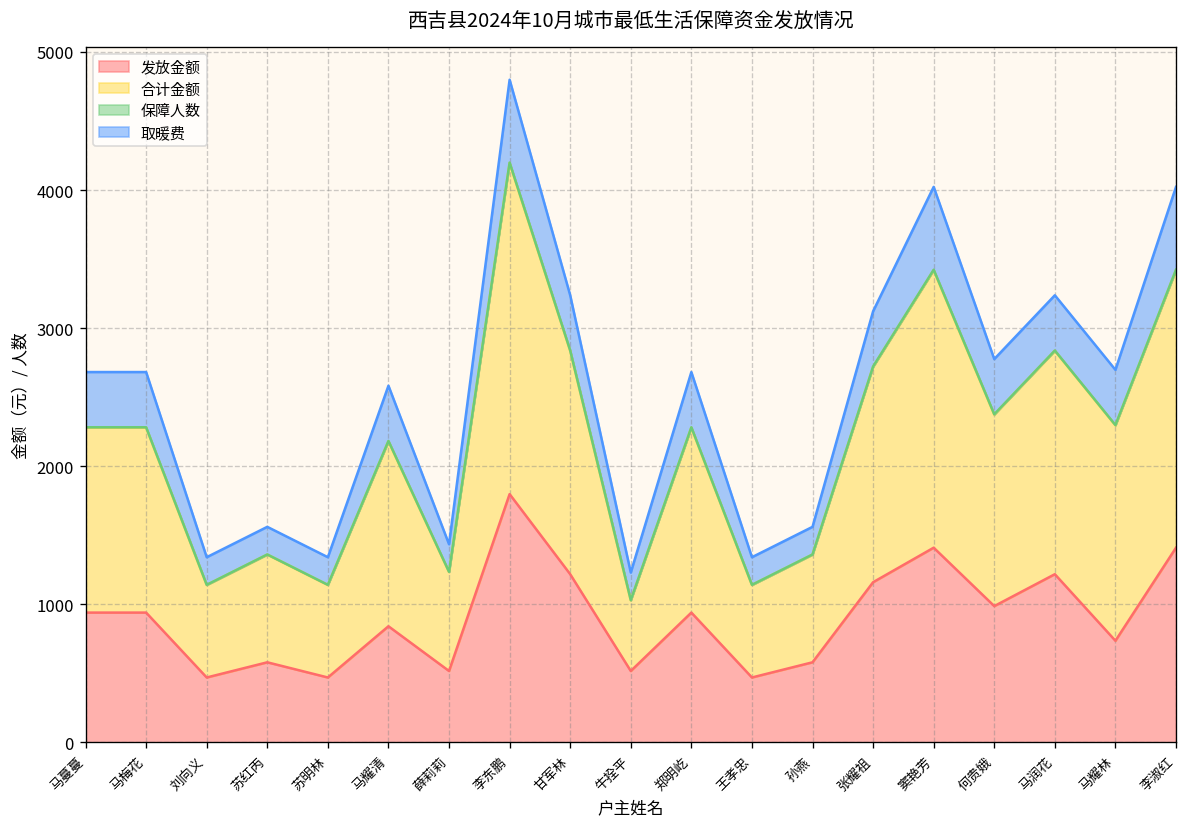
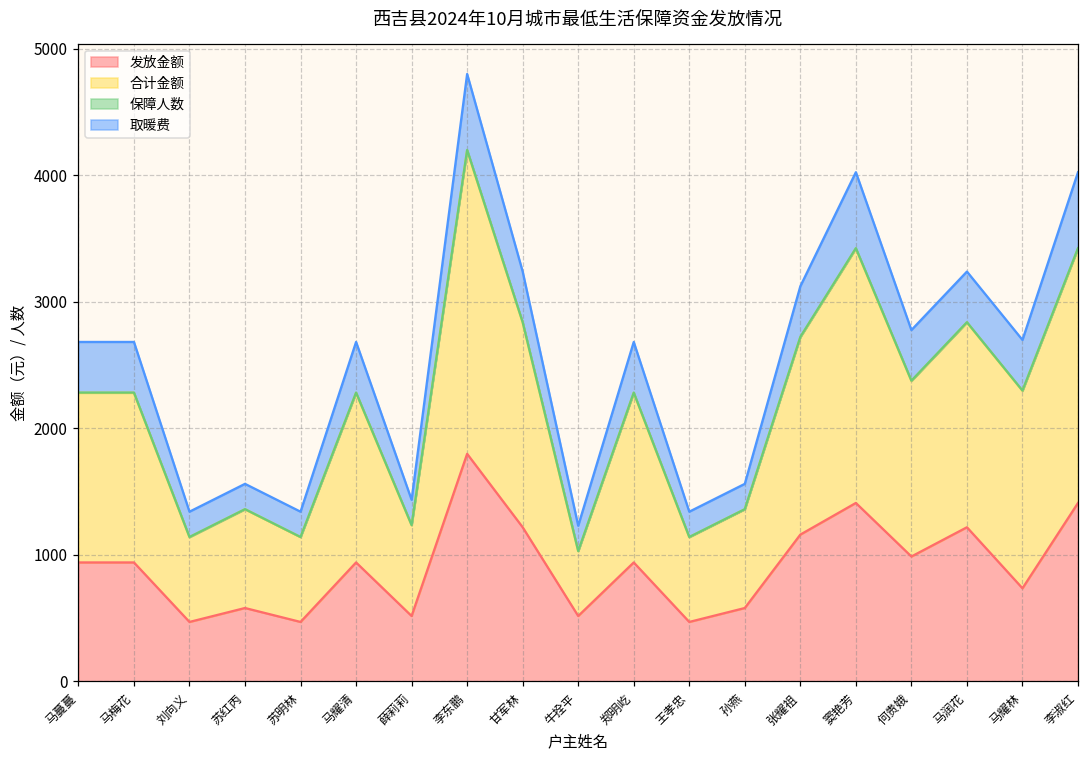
  {
    "发放金额": {
      "马蔓蔓": 940,
      "马梅花": 940,
      "刘向义": 470,
      "苏红丙": 580,
      "苏明林": 470,
-     "马耀清": 840,
+     "马耀清": 940,
      "薛莉莉": 520,
      "李东鹏": 1800,
      "甘军林": 1220,
      "牛拴平": 520,
      "郑明屹": 940,
      "王孝忠": 470,
      "孙燕": 580,
      "张耀祖": 1160,
      "窦艳芳": 1410,
      "何贵娥": 990,
      "马润花": 1220,
      "马耀林": 740,
      "李淑红": 1410
    },
    "取暖费": {
      "马蔓蔓": 400,
      "马梅花": 400,
      "刘向义": 200,
      "苏红丙": 200,
      "苏明林": 200,
      "马耀清": 400,
      "薛莉莉": 200,
      "李东鹏": 600,
      "甘军林": 400,
      "牛拴平": 200,
      "郑明屹": 400,
      "王孝忠": 200,
      "孙燕": 200,
      "张耀祖": 400,
      "窦艳芳": 600,
      "何贵娥": 400,
      "马润花": 400,
      "马耀林": 400,
      "李淑红": 600
    }
  }
